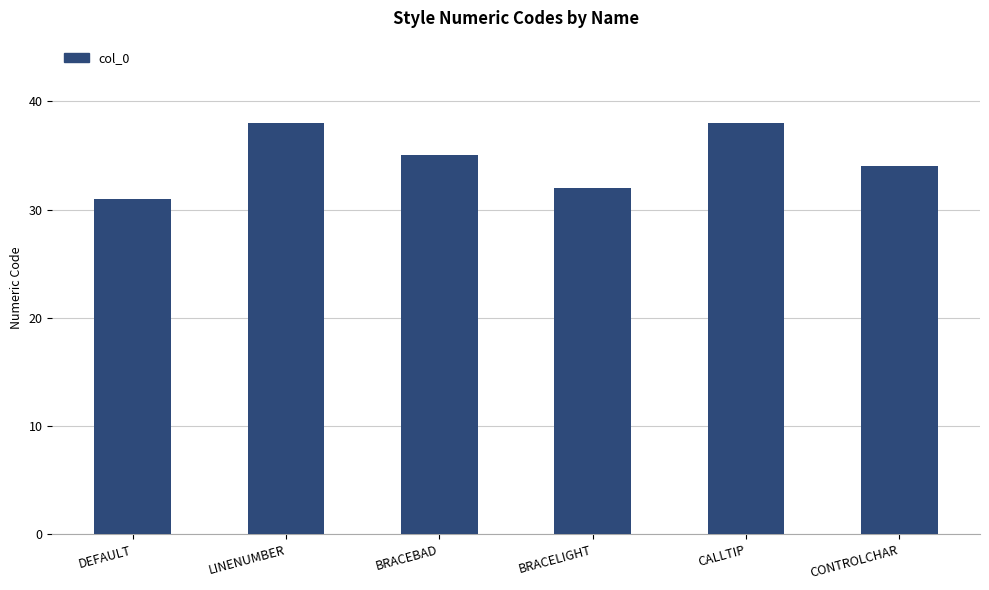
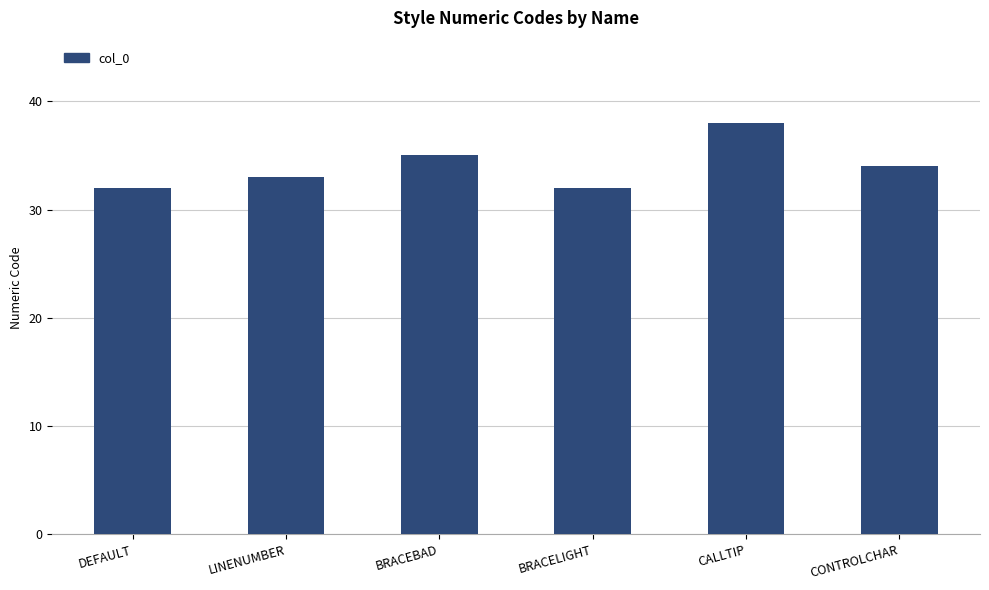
  {
-   "DEFAULT": 31,
-   "LINENUMBER": 38,
+   "DEFAULT": 32,
+   "LINENUMBER": 33,
    "BRACEBAD": 35,
    "BRACELIGHT": 32,
    "CALLTIP": 38,
    "CONTROLCHAR": 34
  }
